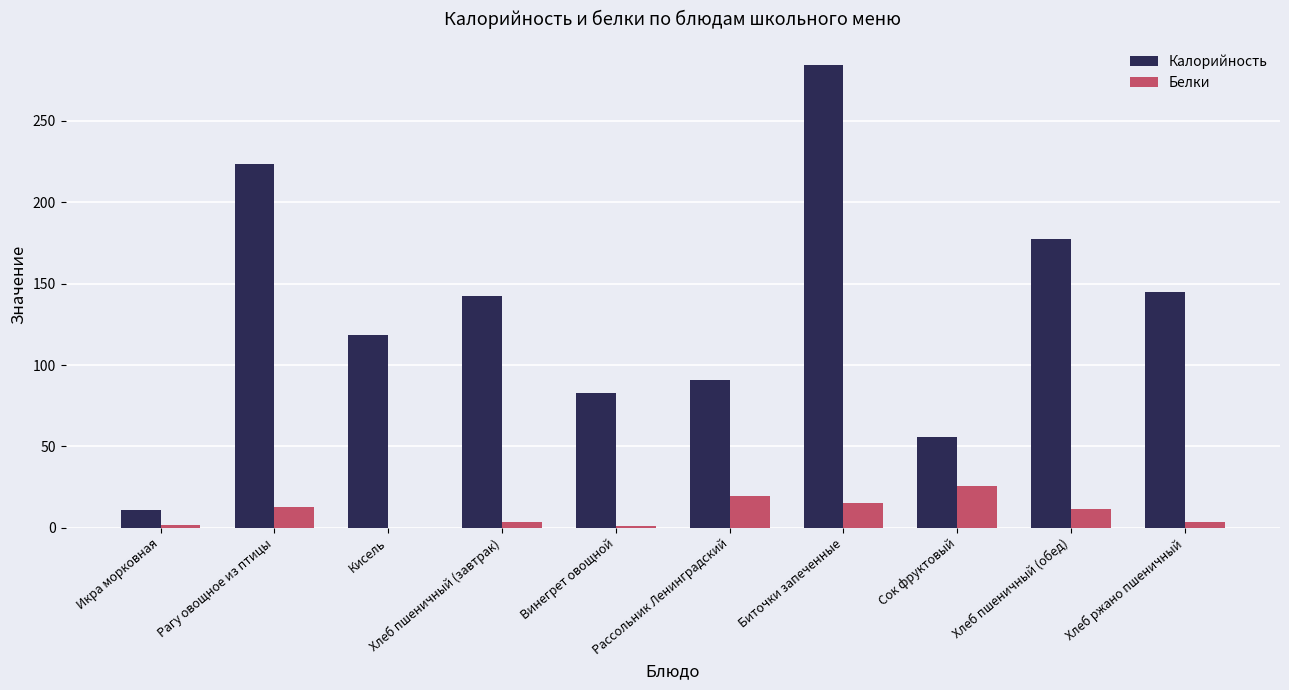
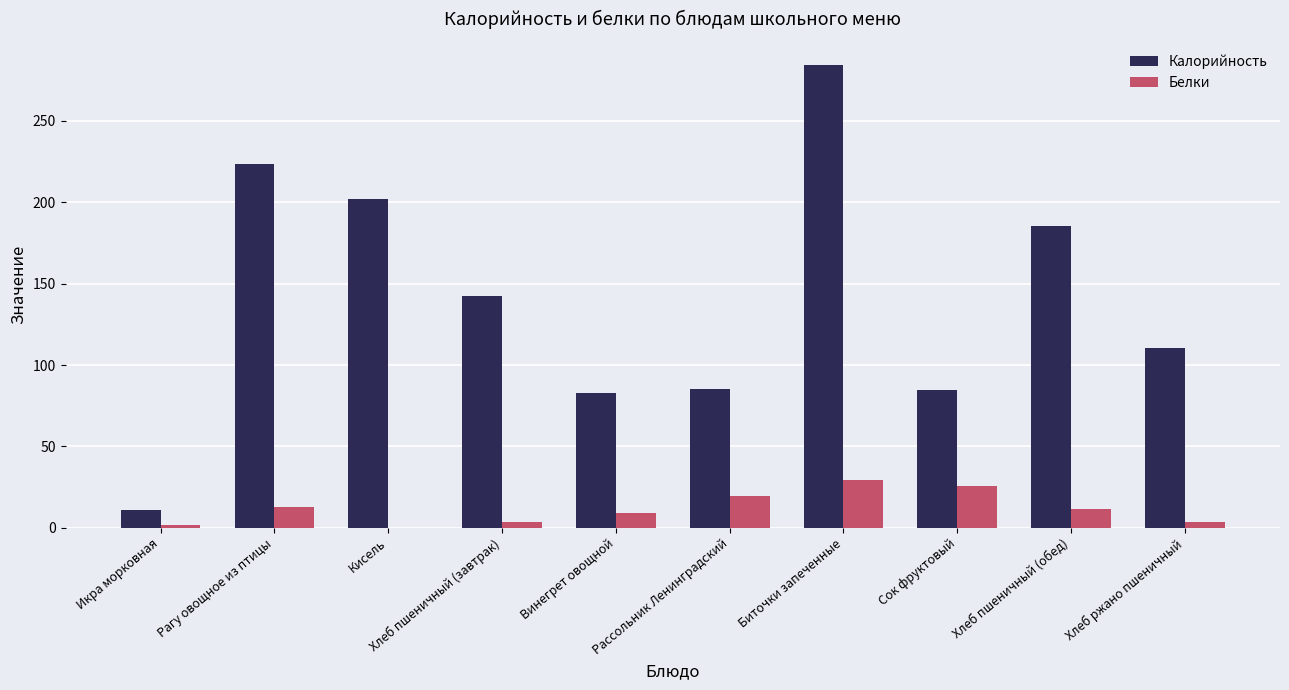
  {
    "Калорийность": {
      "Икра морковная": 11,
      "Рагу овощное из птицы": 223,
-     "Кисель": 119,
+     "Кисель": 202,
      "Хлеб пшеничный (завтрак)": 142,
      "Винегрет овощной": 83,
-     "Рассольник Ленинградский": 91,
+     "Рассольник Ленинградский": 85,
      "Биточки запеченные": 284,
-     "Сок фруктовый": 56,
-     "Хлеб пшеничный (обед)": 177,
-     "Хлеб ржано пшеничный": 145
+     "Сок фруктовый": 85,
+     "Хлеб пшеничный (обед)": 186,
+     "Хлеб ржано пшеничный": 110
    },
    "Белки": {
      "Икра морковная": 2,
      "Рагу овощное из птицы": 13,
      "Кисель": 0,
      "Хлеб пшеничный (завтрак)": 3,
-     "Винегрет овощной": 1,
+     "Винегрет овощной": 9,
      "Рассольник Ленинградский": 20,
-     "Биточки запеченные": 15,
+     "Биточки запеченные": 30,
      "Сок фруктовый": 26,
      "Хлеб пшеничный (обед)": 12,
      "Хлеб ржано пшеничный": 3
    }
  }
